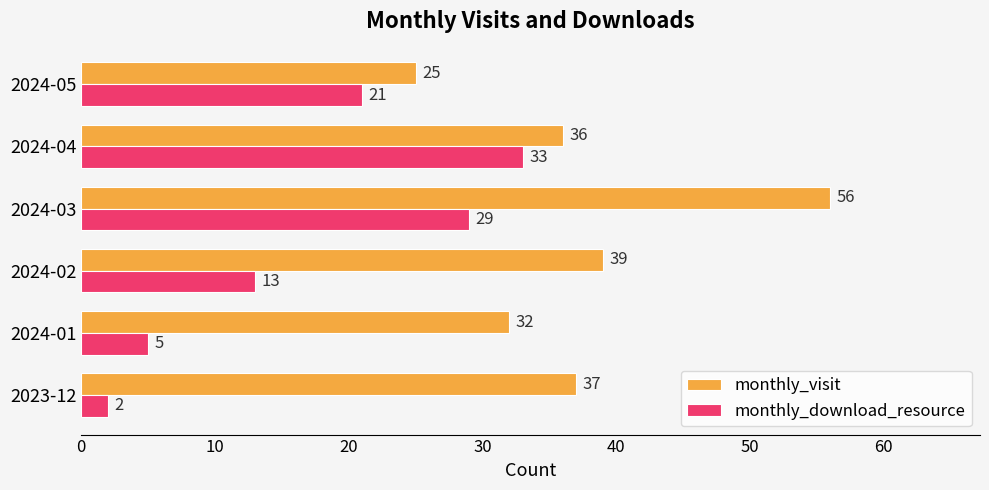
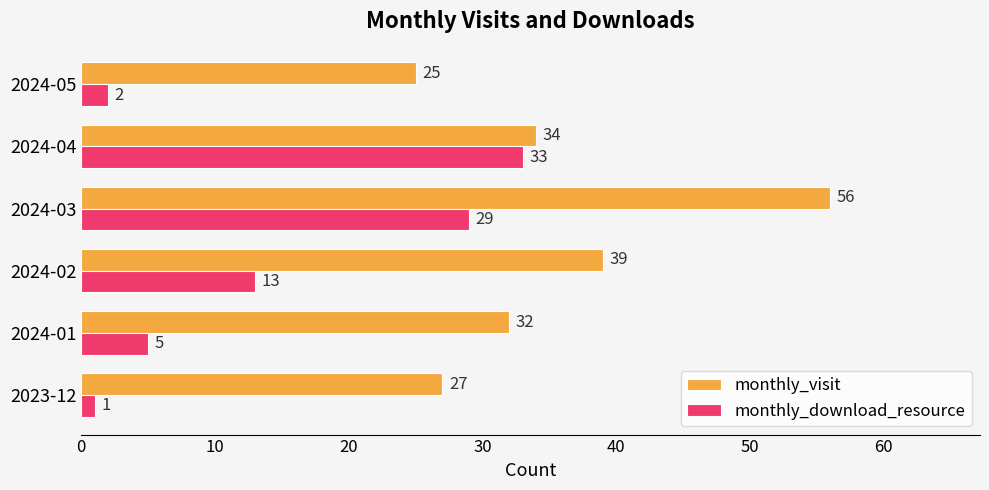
  {
    "monthly_visit": {
      "2024-05": 25,
-     "2024-04": 36,
+     "2024-04": 34,
      "2024-03": 56,
      "2024-02": 39,
      "2024-01": 32,
-     "2023-12": 37
+     "2023-12": 27
    },
    "monthly_download_resource": {
-     "2024-05": 21,
+     "2024-05": 2,
      "2024-04": 33,
      "2024-03": 29,
      "2024-02": 13,
      "2024-01": 5,
-     "2023-12": 2
+     "2023-12": 1
    }
  }
